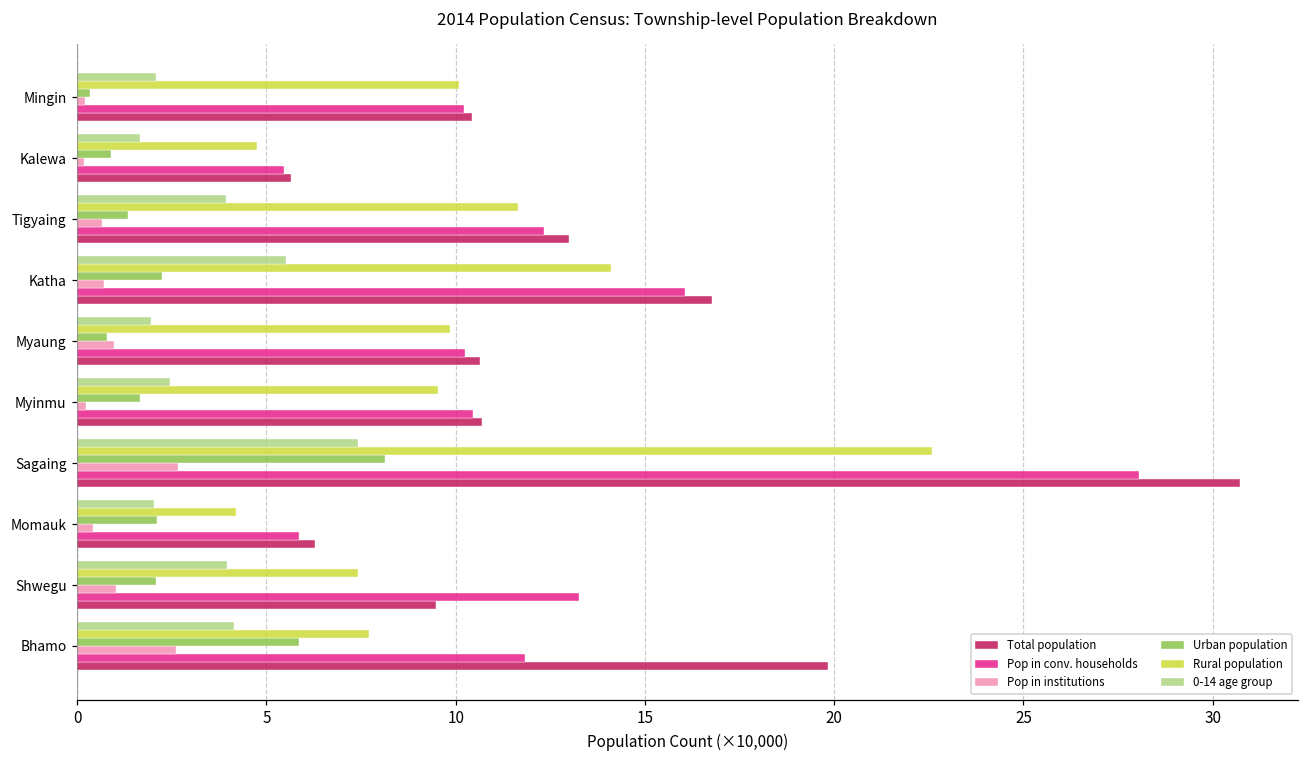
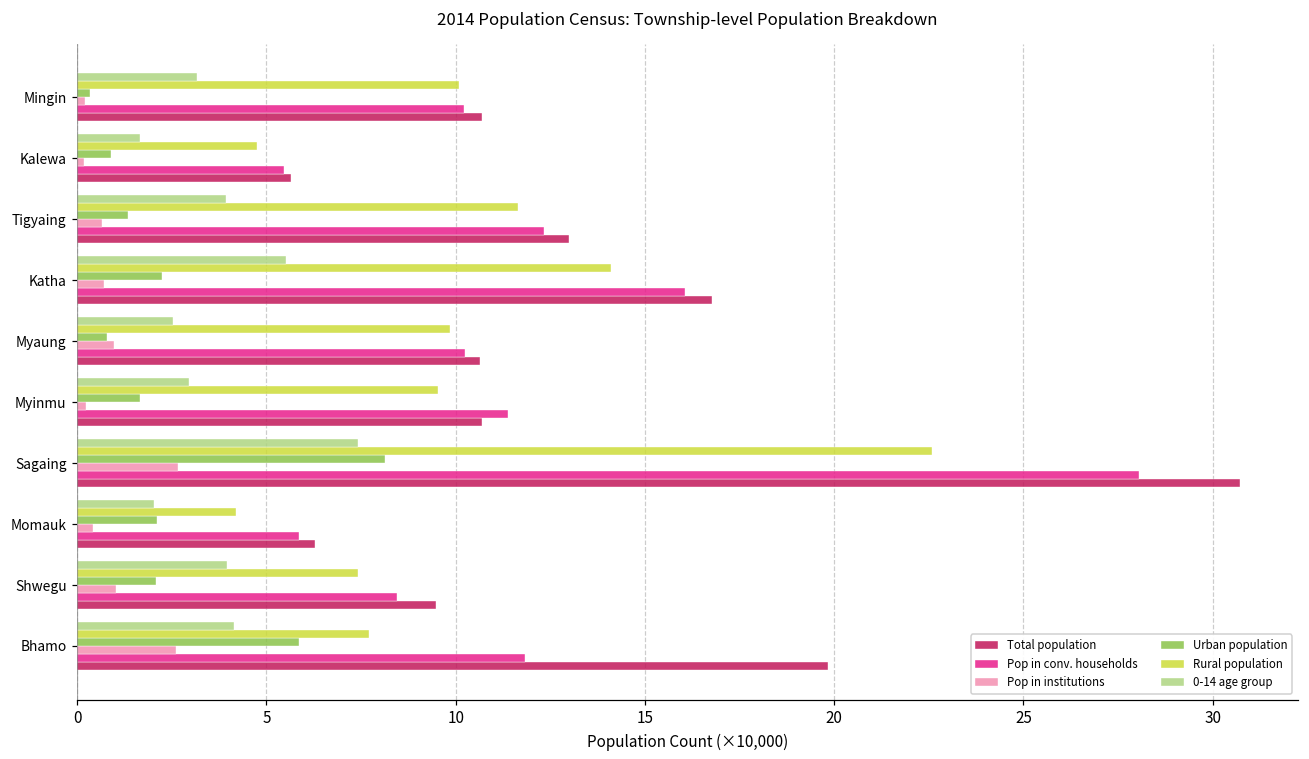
  {
    "Total population": {
-     "Mingin": 10.4,
+     "Mingin": 10.7,
      "Kalewa": 5.6,
      "Tigyaing": 13.0,
      "Katha": 16.8,
      "Myaung": 10.6,
      "Myinmu": 10.7,
      "Sagaing": 30.7,
      "Momauk": 6.3,
      "Shwegu": 9.5,
      "Bhamo": 19.8
    },
    "Pop in conv. households": {
      "Mingin": 10.2,
      "Kalewa": 5.5,
      "Tigyaing": 12.3,
      "Katha": 16.1,
      "Myaung": 10.2,
-     "Myinmu": 10.5,
+     "Myinmu": 11.4,
      "Sagaing": 28.0,
      "Momauk": 5.9,
-     "Shwegu": 13.3,
+     "Shwegu": 8.5,
      "Bhamo": 11.8
    },
    "Pop in institutions": {
      "Mingin": 0.2,
      "Kalewa": 0.2,
      "Tigyaing": 0.7,
      "Katha": 0.7,
      "Myaung": 1.0,
      "Myinmu": 0.2,
      "Sagaing": 2.7,
      "Momauk": 0.4,
      "Shwegu": 1.0,
      "Bhamo": 2.6
    },
    "Urban population": {
      "Mingin": 0.3,
      "Kalewa": 0.9,
      "Tigyaing": 1.4,
      "Katha": 2.2,
      "Myaung": 0.8,
      "Myinmu": 1.7,
      "Sagaing": 8.1,
      "Momauk": 2.1,
      "Shwegu": 2.1,
      "Bhamo": 5.9
    },
    "Rural population": {
      "Mingin": 10.1,
      "Kalewa": 4.8,
      "Tigyaing": 11.6,
      "Katha": 14.1,
      "Myaung": 9.9,
      "Myinmu": 9.5,
      "Sagaing": 22.6,
      "Momauk": 4.2,
      "Shwegu": 7.4,
      "Bhamo": 7.7
    },
    "0-14 age group": {
-     "Mingin": 2.1,
+     "Mingin": 3.2,
      "Kalewa": 1.6,
      "Tigyaing": 3.9,
      "Katha": 5.5,
-     "Myaung": 2.0,
-     "Myinmu": 2.4,
+     "Myaung": 2.5,
+     "Myinmu": 2.9,
      "Sagaing": 7.4,
      "Momauk": 2.0,
      "Shwegu": 4.0,
      "Bhamo": 4.1
    }
  }
